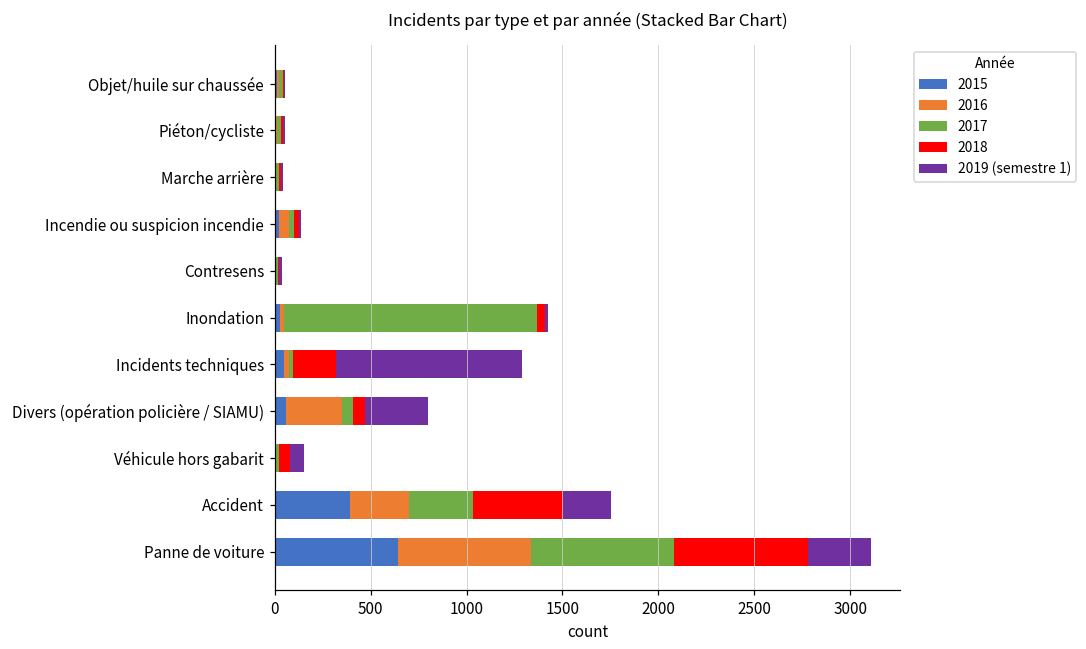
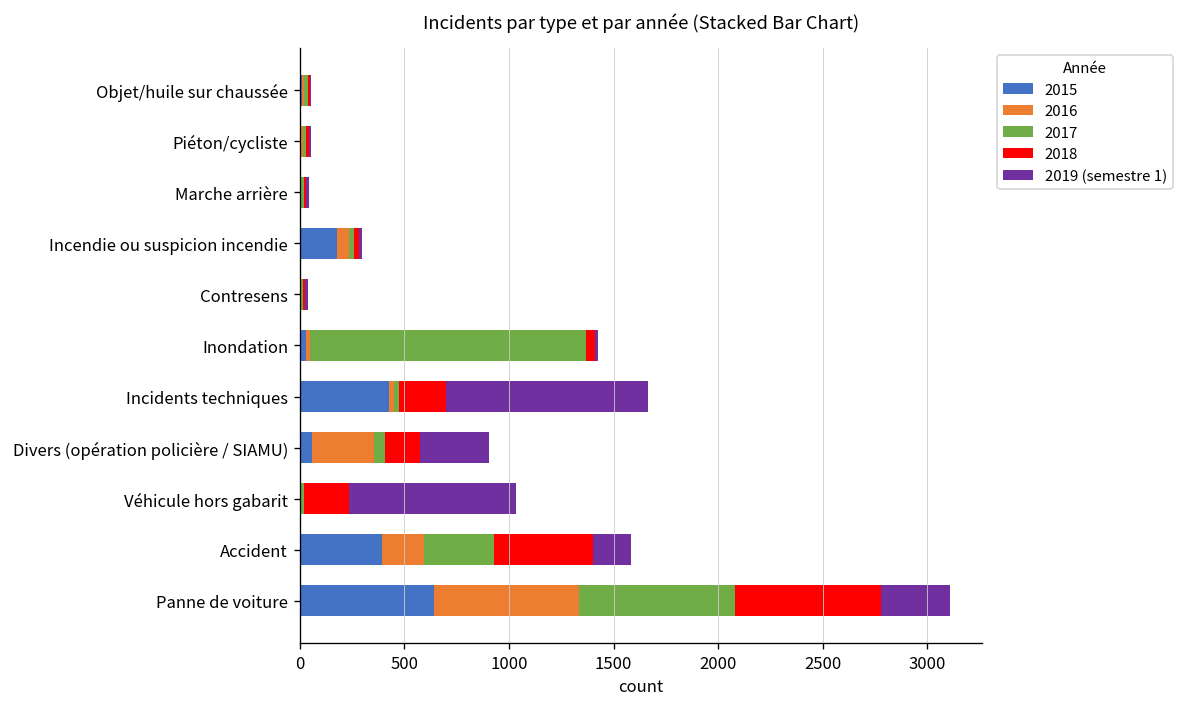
  {
    "2015": {
-     "Incendie ou suspicion incendie": 20,
+     "Incendie ou suspicion incendie": 180,
      "Inondation": 30,
-     "Incidents techniques": 50,
+     "Incidents techniques": 430,
      "Divers (opération policière / SIAMU)": 60,
      "Accident": 400,
      "Panne de voiture": 640
    },
    "2016": {
      "Incendie ou suspicion incendie": 60,
      "Inondation": 20,
      "Incidents techniques": 30,
      "Divers (opération policière / SIAMU)": 290,
-     "Accident": 310,
+     "Accident": 200,
      "Panne de voiture": 690
    },
    "2017": {
      "Objet/huile sur chaussée": 20,
      "Piéton/cycliste": 20,
      "Incendie ou suspicion incendie": 30,
      "Inondation": 1320,
      "Incidents techniques": 20,
      "Divers (opération policière / SIAMU)": 60,
      "Véhicule hors gabarit": 20,
      "Accident": 340,
      "Panne de voiture": 750
    },
    "2018": {
      "Incendie ou suspicion incendie": 20,
      "Inondation": 40,
      "Incidents techniques": 220,
-     "Divers (opération policière / SIAMU)": 60,
-     "Véhicule hors gabarit": 60,
+     "Divers (opération policière / SIAMU)": 170,
+     "Véhicule hors gabarit": 210,
      "Accident": 470,
      "Panne de voiture": 700
    },
    "2019 (semestre 1)": {
      "Contresens": 20,
      "Inondation": 20,
      "Incidents techniques": 970,
      "Divers (opération policière / SIAMU)": 330,
-     "Véhicule hors gabarit": 70,
-     "Accident": 250,
+     "Véhicule hors gabarit": 800,
+     "Accident": 180,
      "Panne de voiture": 330
    }
  }
